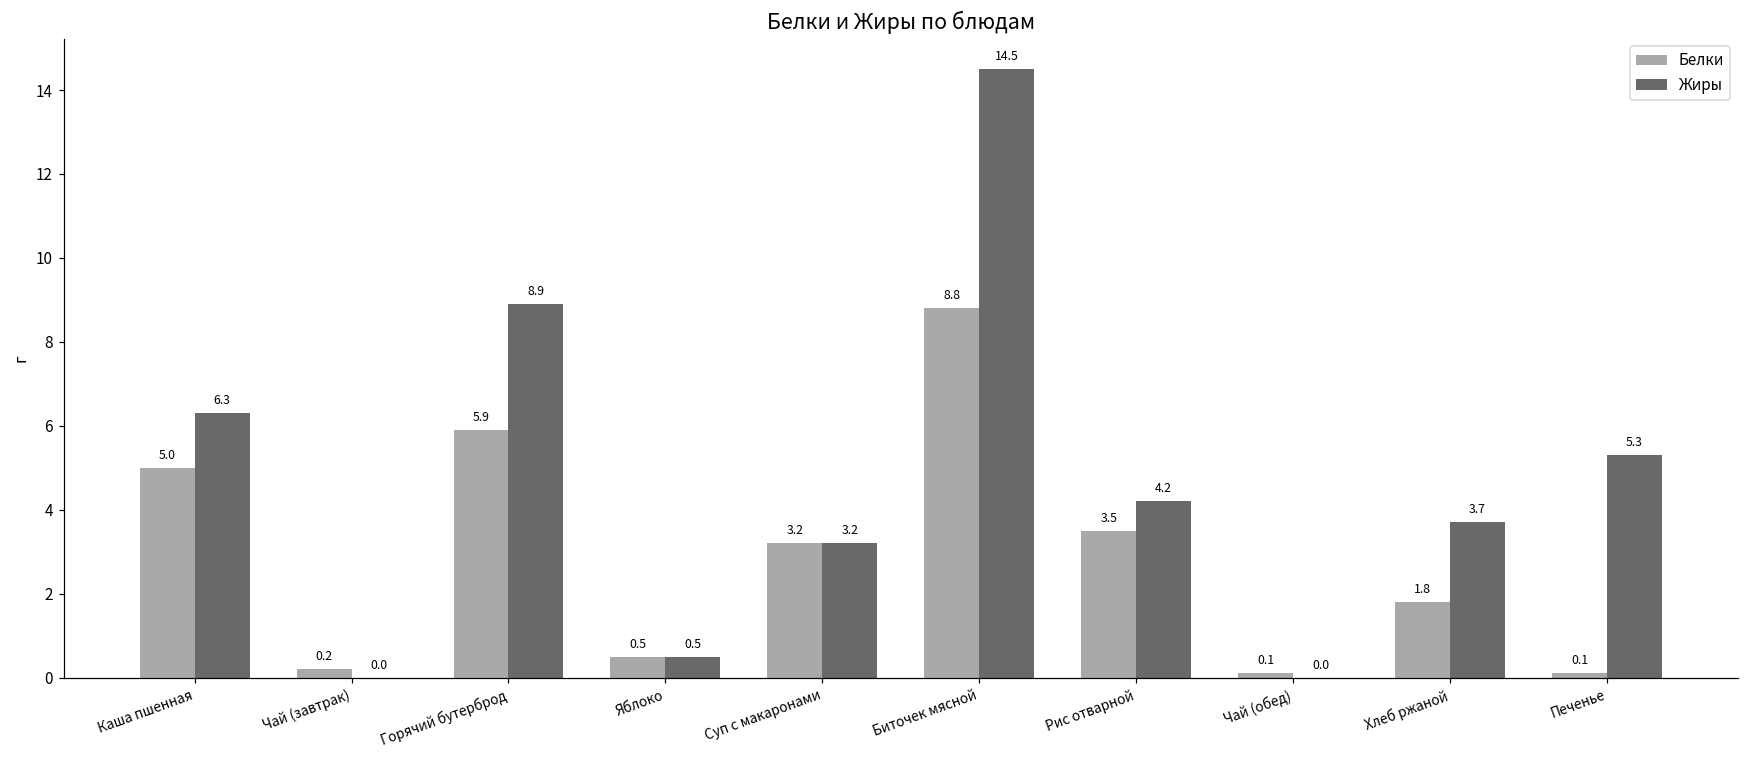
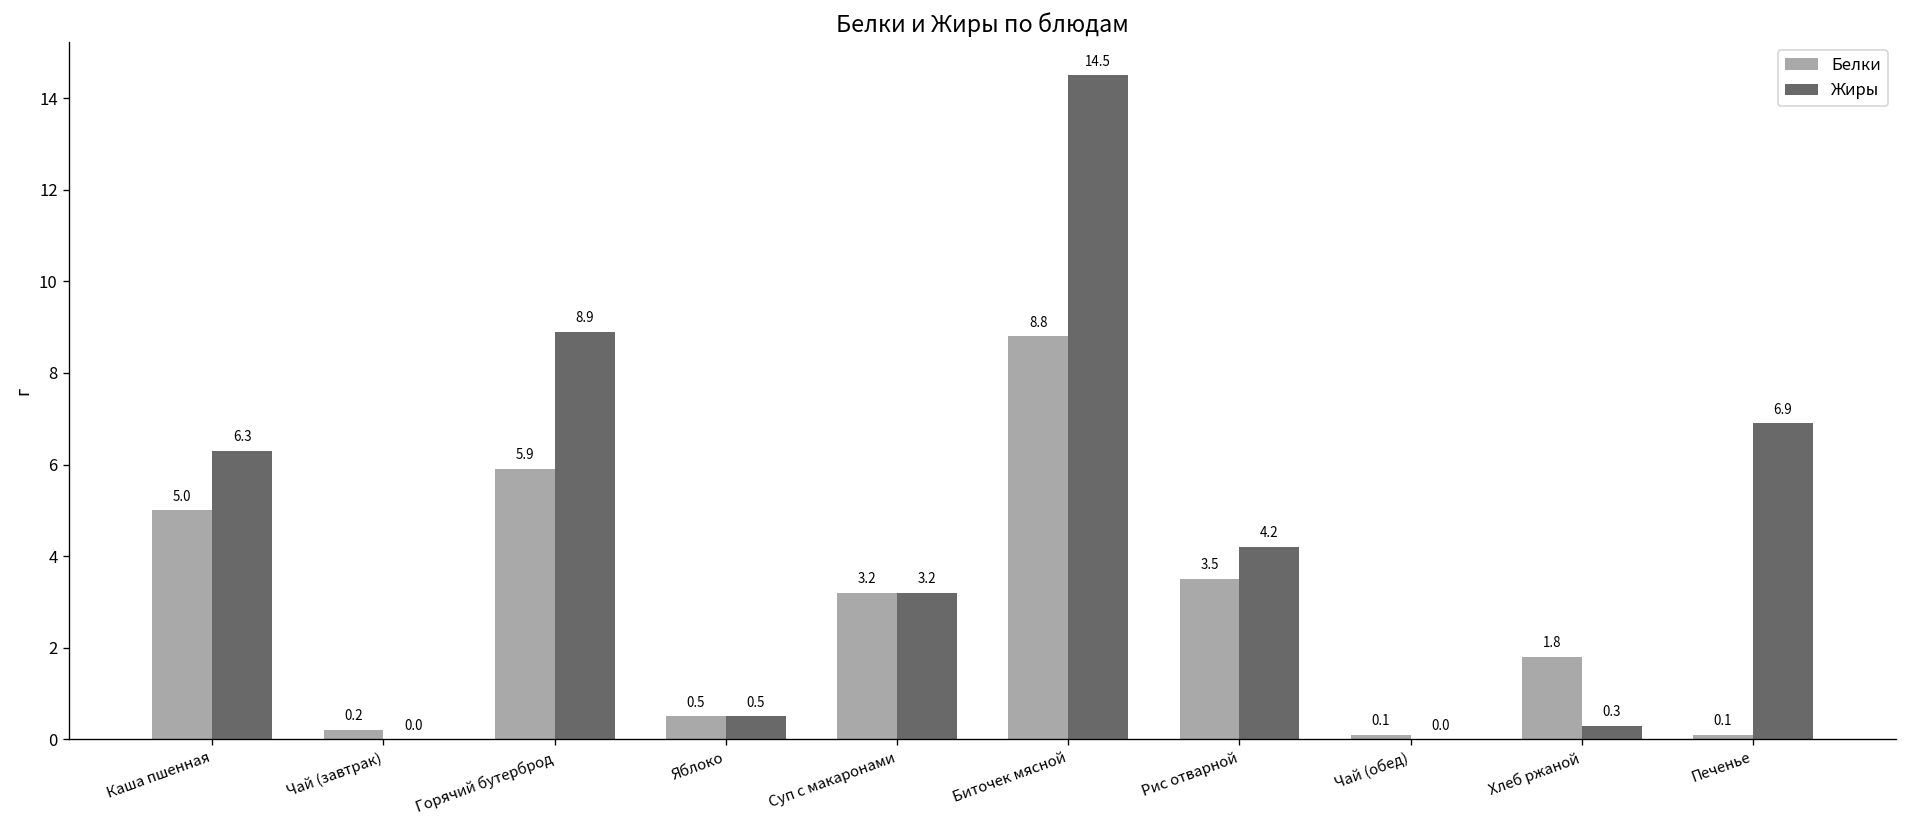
  {
    "Белки": {
      "Каша пшенная": 5.0,
      "Чай (завтрак)": 0.2,
      "Горячий бутерброд": 5.9,
      "Яблоко": 0.5,
      "Суп с макаронами": 3.2,
      "Биточек мясной": 8.8,
      "Рис отварной": 3.5,
      "Чай (обед)": 0.1,
      "Хлеб ржаной": 1.8,
      "Печенье": 0.1
    },
    "Жиры": {
      "Каша пшенная": 6.3,
      "Чай (завтрак)": 0.0,
      "Горячий бутерброд": 8.9,
      "Яблоко": 0.5,
      "Суп с макаронами": 3.2,
      "Биточек мясной": 14.5,
      "Рис отварной": 4.2,
      "Чай (обед)": 0.0,
-     "Хлеб ржаной": 3.7,
-     "Печенье": 5.3
+     "Хлеб ржаной": 0.3,
+     "Печенье": 6.9
    }
  }
